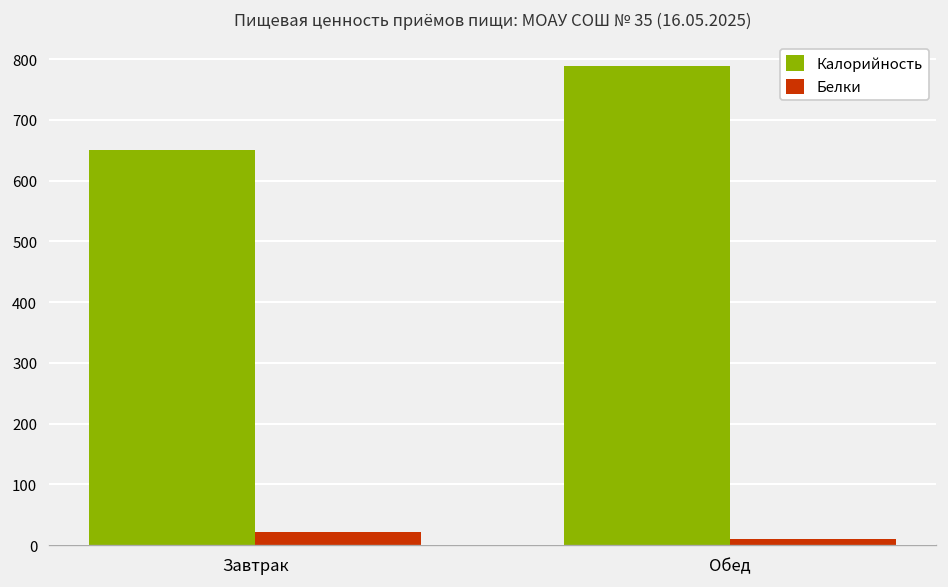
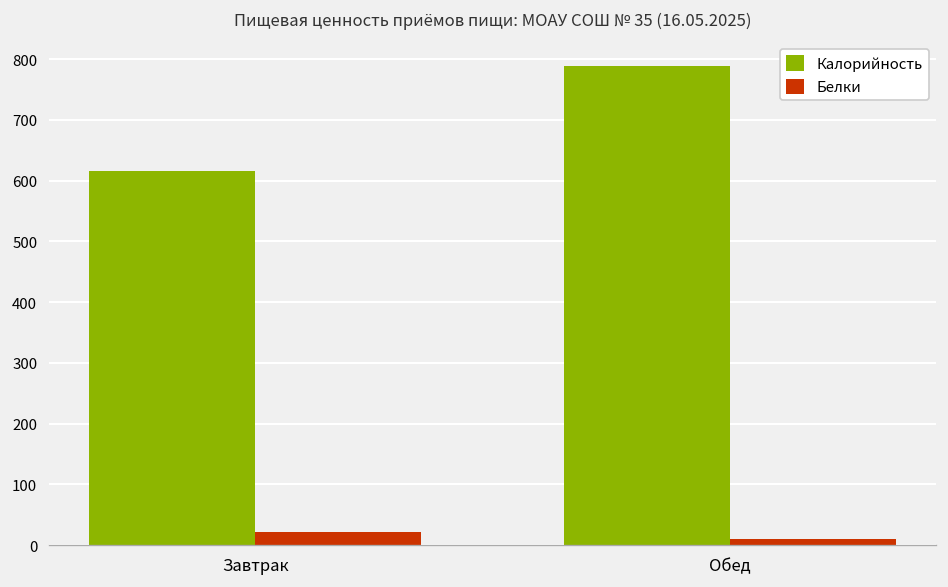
  {
    "Калорийность": {
-     "Завтрак": 650,
+     "Завтрак": 620,
      "Обед": 790
    },
    "Белки": {
      "Завтрак": 20,
      "Обед": 10
    }
  }
